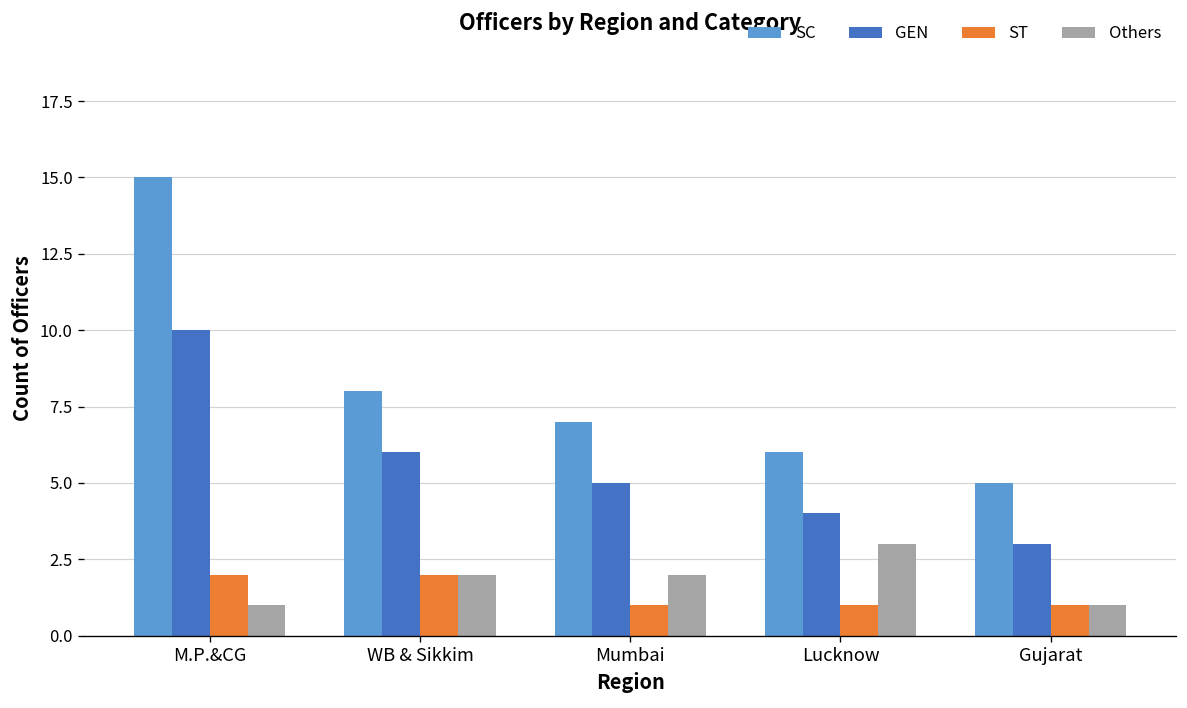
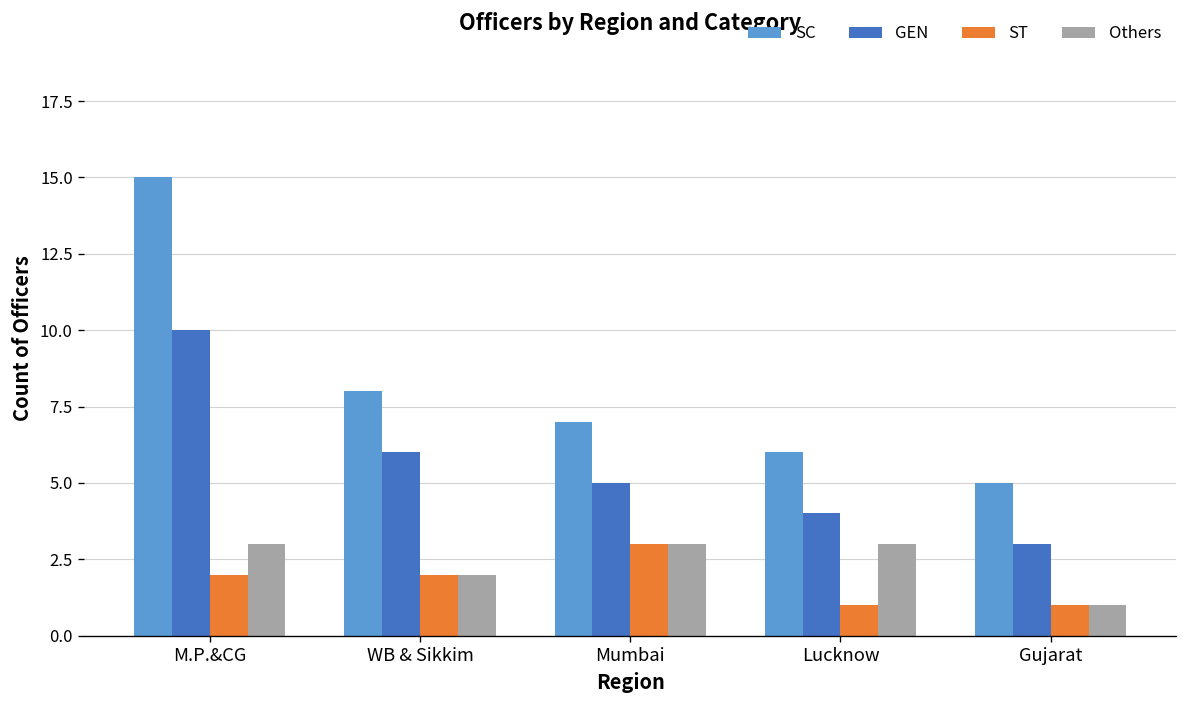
  {
    "ST": {
      "M.P.&CG": 2,
      "WB & Sikkim": 2,
-     "Mumbai": 1,
+     "Mumbai": 3,
      "Lucknow": 1,
      "Gujarat": 1
    },
    "Others": {
-     "M.P.&CG": 1,
+     "M.P.&CG": 3,
      "WB & Sikkim": 2,
-     "Mumbai": 2,
+     "Mumbai": 3,
      "Lucknow": 3,
      "Gujarat": 1
    }
  }
